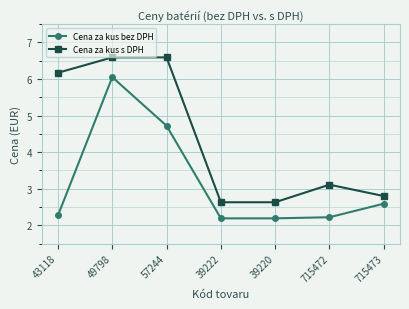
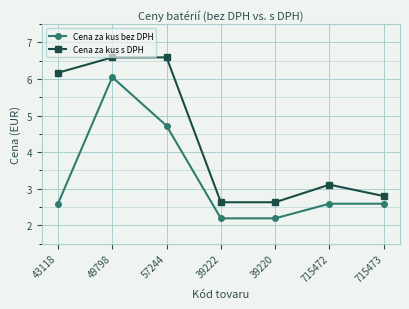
  {
    "Cena za kus bez DPH": {
-     "43118": 2.3,
+     "43118": 2.6,
      "49798": 6.1,
      "57244": 4.7,
      "39222": 2.2,
      "39220": 2.2,
-     "715472": 2.2,
+     "715472": 2.6,
      "715473": 2.6
    },
    "Cena za kus s DPH": {
      "43118": 6.2,
      "49798": 6.6,
      "57244": 6.6,
      "39222": 2.6,
      "39220": 2.6,
      "715472": 3.1,
      "715473": 2.8
    }
  }
